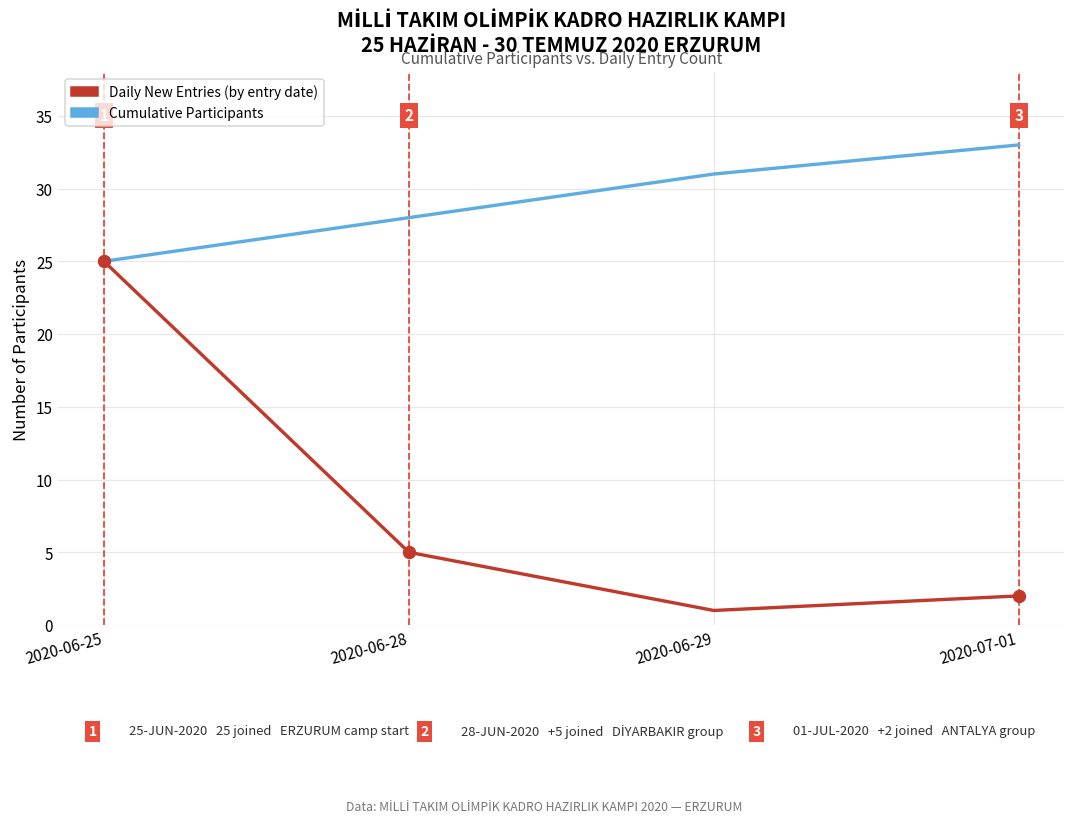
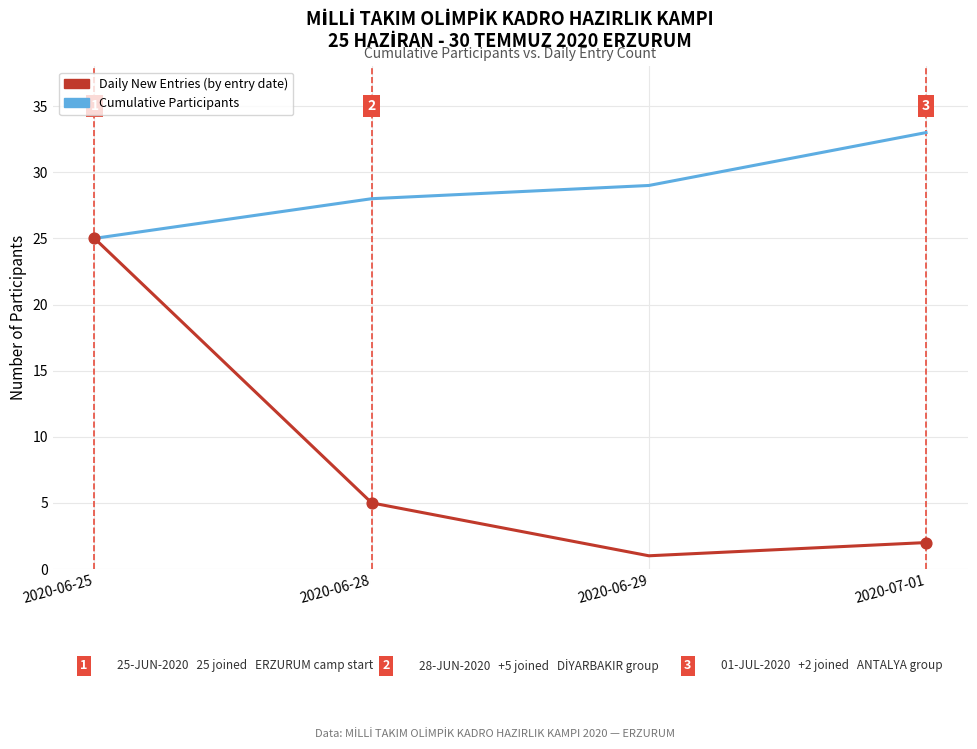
  {
    "Cumulative Participants": {
      "2020-06-28": 28,
-     "2020-06-29": 31
+     "2020-06-29": 29
    }
  }
